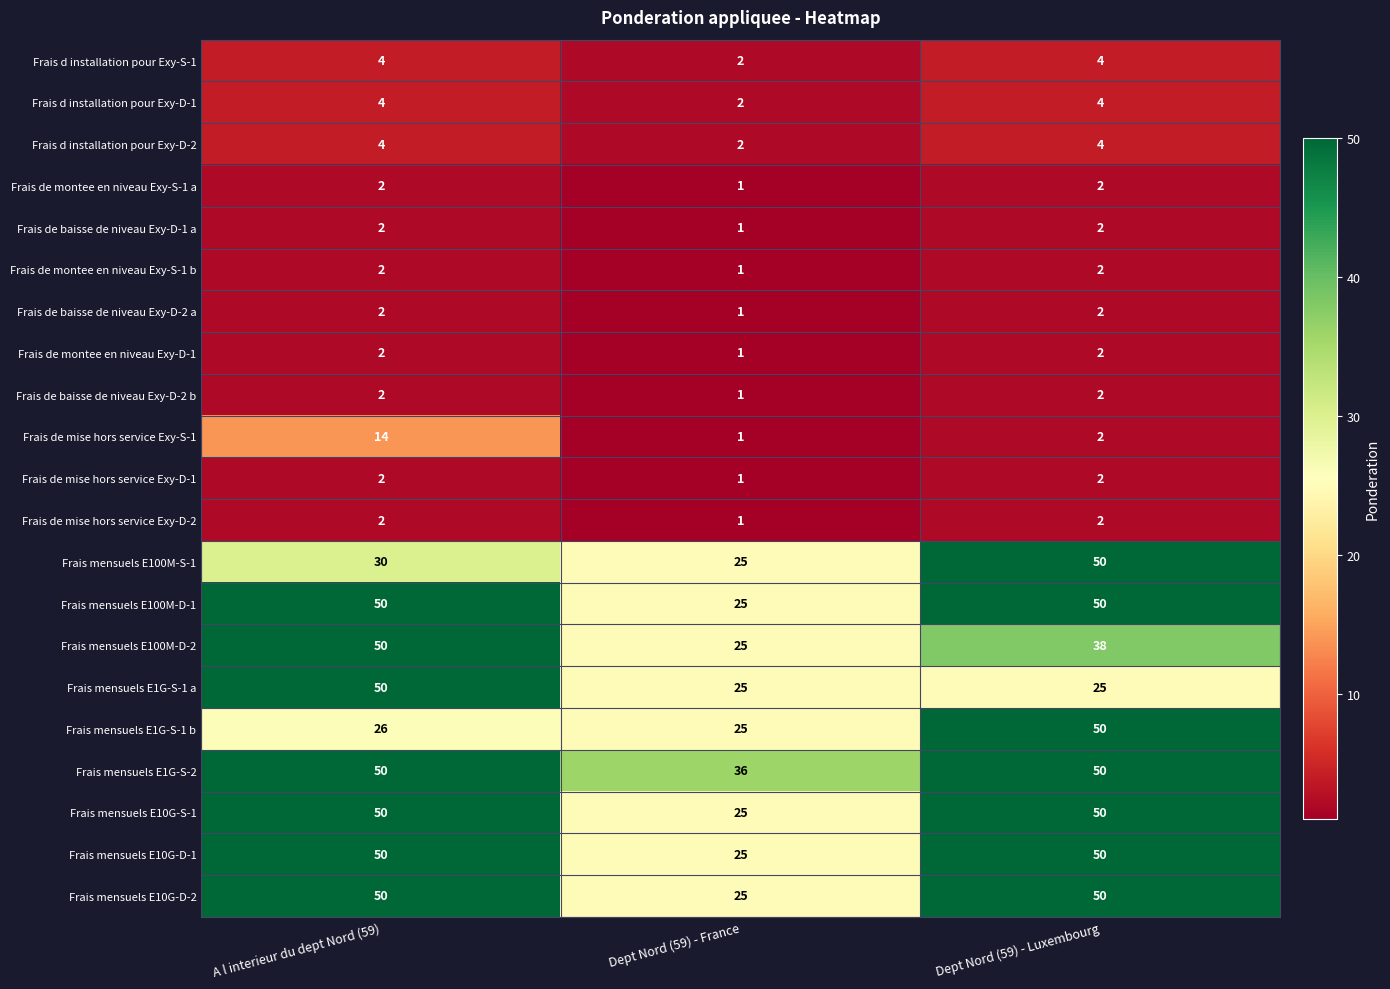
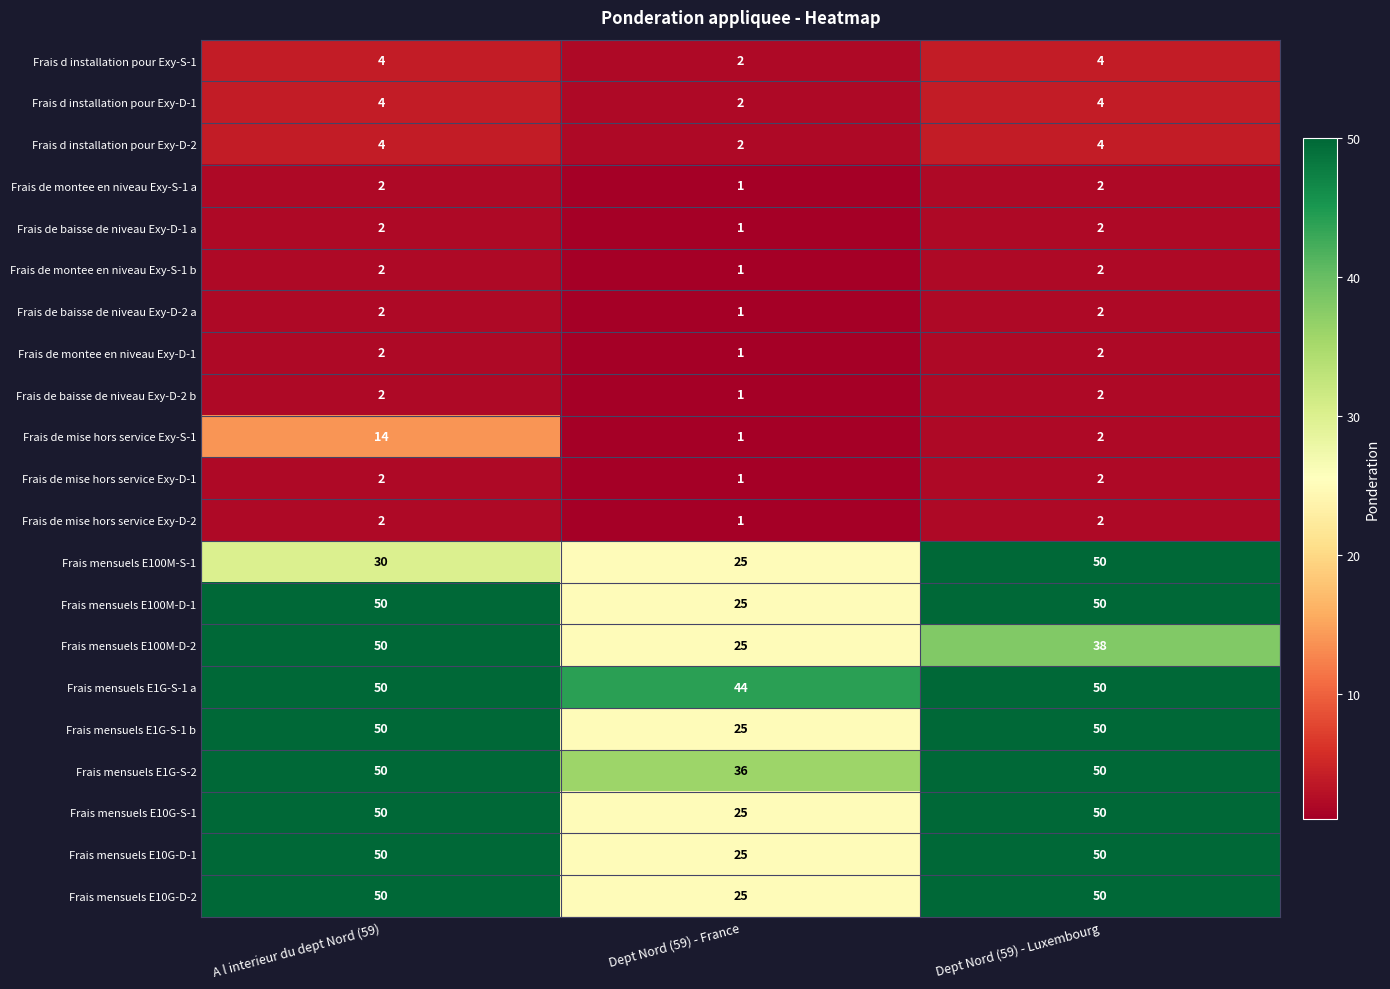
  {
    "Frais d installation pour Exy-S-1": {
      "A l interieur du dept Nord (59)": 4,
      "Dept Nord (59) - France": 2,
      "Dept Nord (59) - Luxembourg": 4
    },
    "Frais d installation pour Exy-D-1": {
      "A l interieur du dept Nord (59)": 4,
      "Dept Nord (59) - France": 2,
      "Dept Nord (59) - Luxembourg": 4
    },
    "Frais d installation pour Exy-D-2": {
      "A l interieur du dept Nord (59)": 4,
      "Dept Nord (59) - France": 2,
      "Dept Nord (59) - Luxembourg": 4
    },
    "Frais de montee en niveau Exy-S-1 a": {
      "A l interieur du dept Nord (59)": 2,
      "Dept Nord (59) - France": 1,
      "Dept Nord (59) - Luxembourg": 2
    },
    "Frais de baisse de niveau Exy-D-1 a": {
      "A l interieur du dept Nord (59)": 2,
      "Dept Nord (59) - France": 1,
      "Dept Nord (59) - Luxembourg": 2
    },
    "Frais de montee en niveau Exy-S-1 b": {
      "A l interieur du dept Nord (59)": 2,
      "Dept Nord (59) - France": 1,
      "Dept Nord (59) - Luxembourg": 2
    },
    "Frais de baisse de niveau Exy-D-2 a": {
      "A l interieur du dept Nord (59)": 2,
      "Dept Nord (59) - France": 1,
      "Dept Nord (59) - Luxembourg": 2
    },
    "Frais de montee en niveau Exy-D-1": {
      "A l interieur du dept Nord (59)": 2,
      "Dept Nord (59) - France": 1,
      "Dept Nord (59) - Luxembourg": 2
    },
    "Frais de baisse de niveau Exy-D-2 b": {
      "A l interieur du dept Nord (59)": 2,
      "Dept Nord (59) - France": 1,
      "Dept Nord (59) - Luxembourg": 2
    },
    "Frais de mise hors service Exy-S-1": {
      "A l interieur du dept Nord (59)": 14,
      "Dept Nord (59) - France": 1,
      "Dept Nord (59) - Luxembourg": 2
    },
    "Frais de mise hors service Exy-D-1": {
      "A l interieur du dept Nord (59)": 2,
      "Dept Nord (59) - France": 1,
      "Dept Nord (59) - Luxembourg": 2
    },
    "Frais de mise hors service Exy-D-2": {
      "A l interieur du dept Nord (59)": 2,
      "Dept Nord (59) - France": 1,
      "Dept Nord (59) - Luxembourg": 2
    },
    "Frais mensuels E100M-S-1": {
      "A l interieur du dept Nord (59)": 30,
      "Dept Nord (59) - France": 25,
      "Dept Nord (59) - Luxembourg": 50
    },
    "Frais mensuels E100M-D-1": {
      "A l interieur du dept Nord (59)": 50,
      "Dept Nord (59) - France": 25,
      "Dept Nord (59) - Luxembourg": 50
    },
    "Frais mensuels E100M-D-2": {
      "A l interieur du dept Nord (59)": 50,
      "Dept Nord (59) - France": 25,
      "Dept Nord (59) - Luxembourg": 38
    },
    "Frais mensuels E1G-S-1 a": {
      "A l interieur du dept Nord (59)": 50,
-     "Dept Nord (59) - France": 25,
-     "Dept Nord (59) - Luxembourg": 25
+     "Dept Nord (59) - France": 44,
+     "Dept Nord (59) - Luxembourg": 50
    },
    "Frais mensuels E1G-S-1 b": {
-     "A l interieur du dept Nord (59)": 26,
+     "A l interieur du dept Nord (59)": 50,
      "Dept Nord (59) - France": 25,
      "Dept Nord (59) - Luxembourg": 50
    },
    "Frais mensuels E1G-S-2": {
      "A l interieur du dept Nord (59)": 50,
      "Dept Nord (59) - France": 36,
      "Dept Nord (59) - Luxembourg": 50
    },
    "Frais mensuels E10G-S-1": {
      "A l interieur du dept Nord (59)": 50,
      "Dept Nord (59) - France": 25,
      "Dept Nord (59) - Luxembourg": 50
    },
    "Frais mensuels E10G-D-1": {
      "A l interieur du dept Nord (59)": 50,
      "Dept Nord (59) - France": 25,
      "Dept Nord (59) - Luxembourg": 50
    },
    "Frais mensuels E10G-D-2": {
      "A l interieur du dept Nord (59)": 50,
      "Dept Nord (59) - France": 25,
      "Dept Nord (59) - Luxembourg": 50
    }
  }
